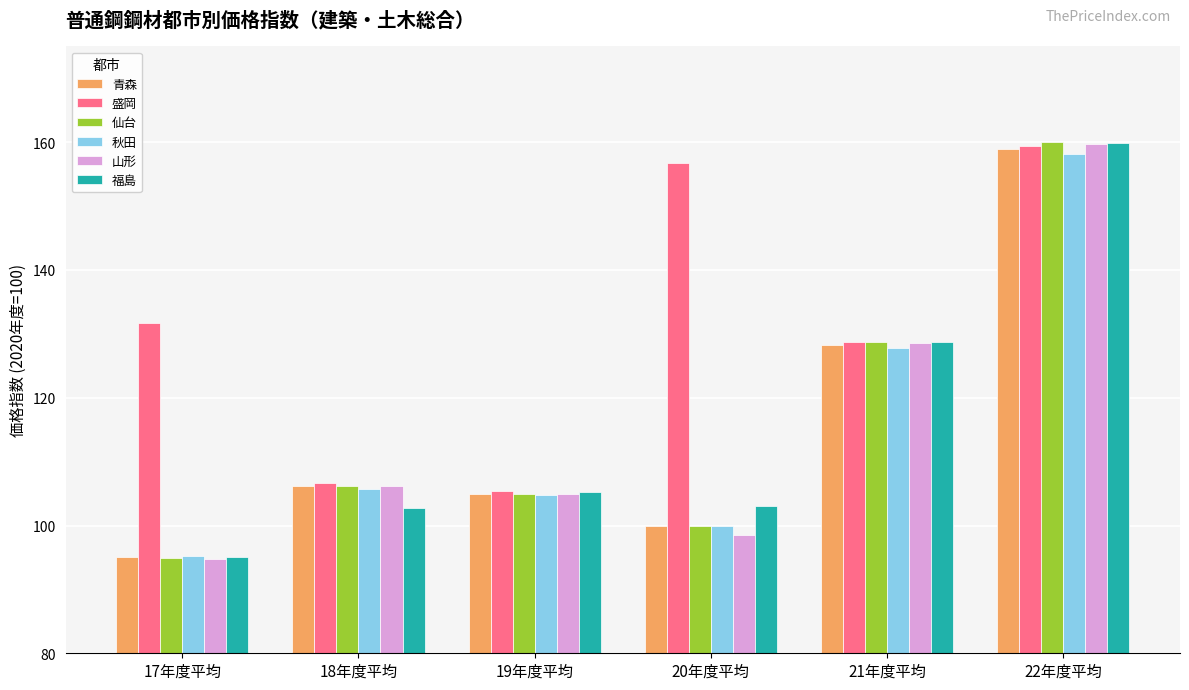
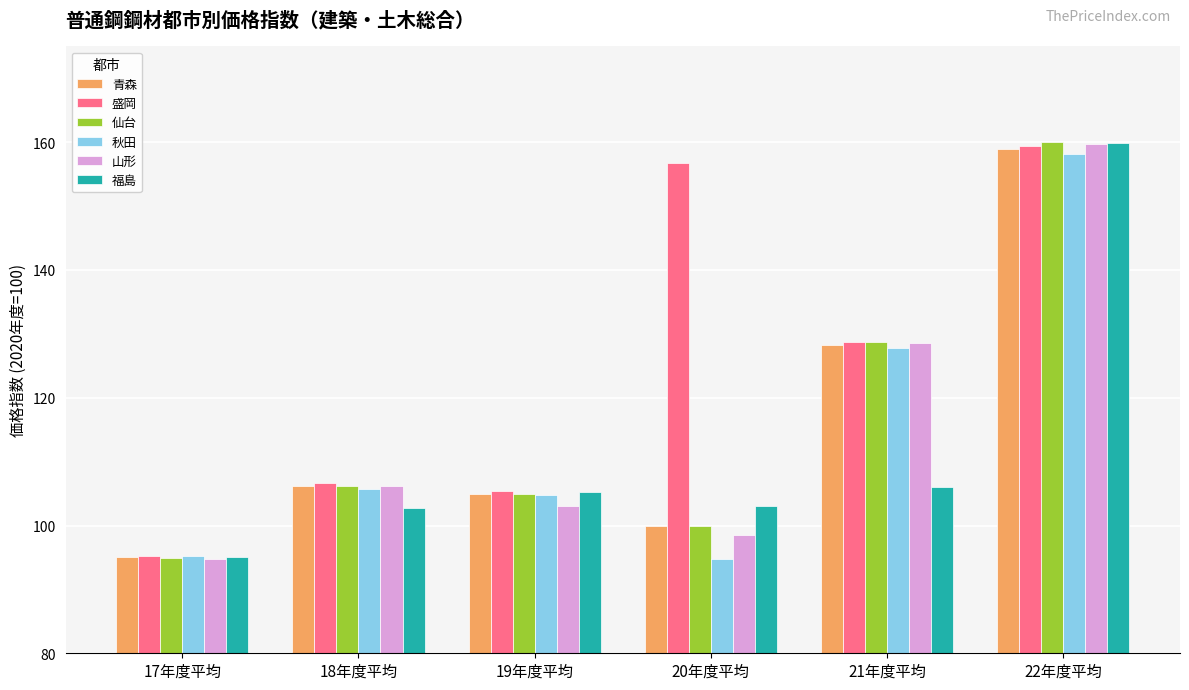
  {
    "青森": {
      "17年度平均": 95,
      "18年度平均": 106,
      "19年度平均": 105,
      "20年度平均": 100,
      "21年度平均": 128,
      "22年度平均": 159
    },
    "盛岡": {
-     "17年度平均": 132,
+     "17年度平均": 95,
      "18年度平均": 107,
      "19年度平均": 105,
      "20年度平均": 157,
      "21年度平均": 129,
      "22年度平均": 159
    },
    "仙台": {
      "17年度平均": 95,
      "18年度平均": 106,
      "19年度平均": 105,
      "20年度平均": 100,
      "21年度平均": 129,
      "22年度平均": 160
    },
    "秋田": {
      "17年度平均": 95,
      "18年度平均": 106,
      "19年度平均": 105,
-     "20年度平均": 100,
+     "20年度平均": 95,
      "21年度平均": 128,
      "22年度平均": 158
    },
    "山形": {
      "17年度平均": 95,
      "18年度平均": 106,
-     "19年度平均": 105,
+     "19年度平均": 103,
      "20年度平均": 99,
      "21年度平均": 129,
      "22年度平均": 160
    },
    "福島": {
      "17年度平均": 95,
      "18年度平均": 103,
      "19年度平均": 105,
      "20年度平均": 103,
-     "21年度平均": 129,
+     "21年度平均": 106,
      "22年度平均": 160
    }
  }
